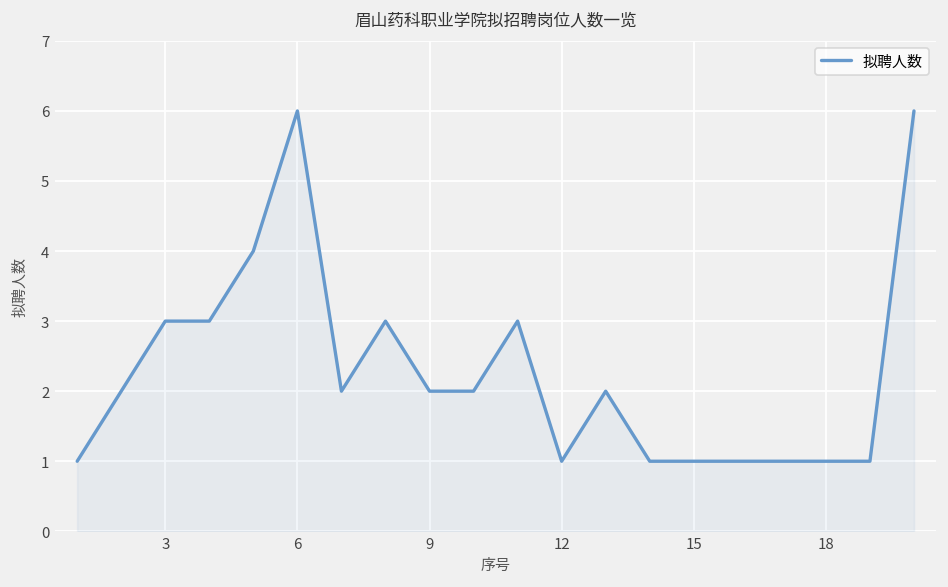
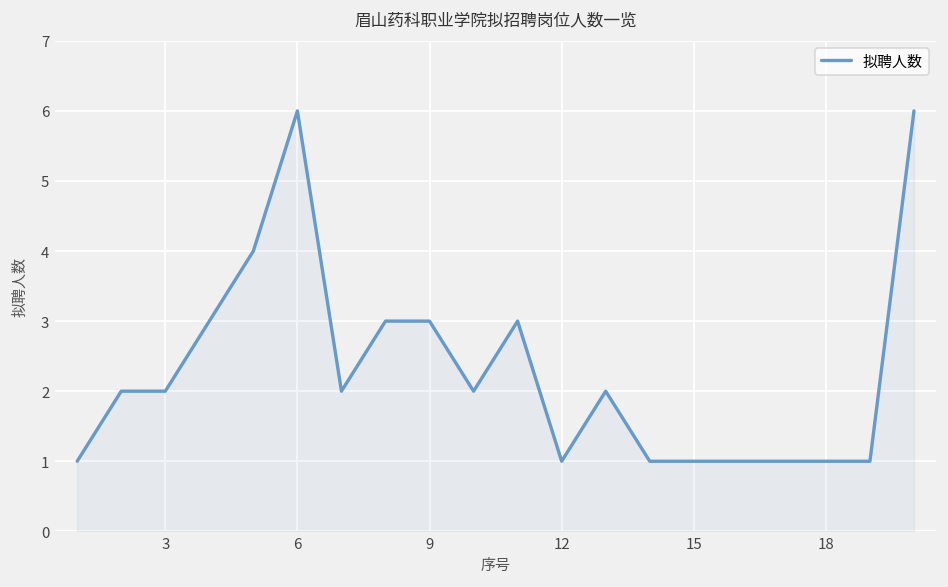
  {
-   "3": 3,
+   "3": 2,
    "6": 6,
-   "9": 2,
+   "9": 3,
    "12": 1,
    "15": 1,
    "18": 1
  }
